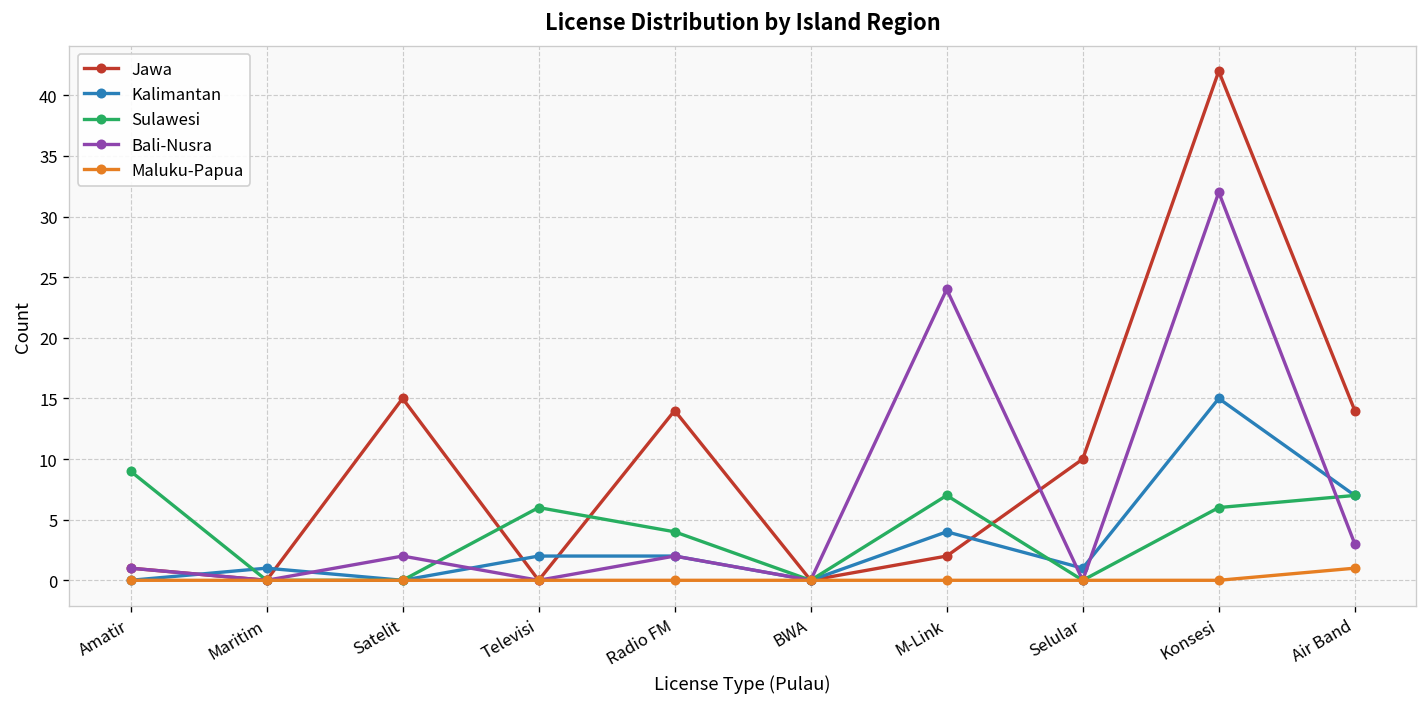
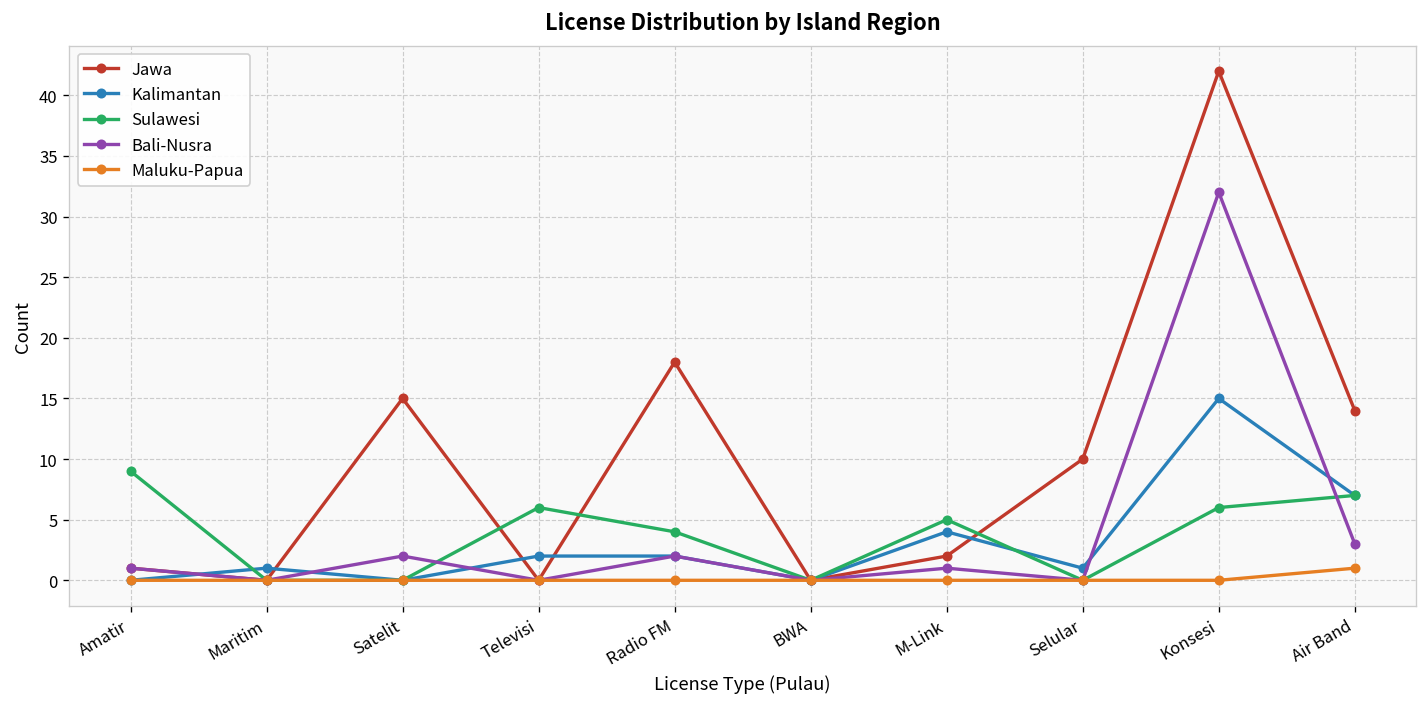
  {
    "Jawa": {
      "Satelit": 15,
-     "Radio FM": 14,
+     "Radio FM": 18,
      "M-Link": 2,
      "Selular": 10,
      "Konsesi": 42,
      "Air Band": 14
    },
    "Kalimantan": {
      "Maritim": 1,
      "Televisi": 2,
      "M-Link": 4,
      "Selular": 1,
      "Konsesi": 15
    },
    "Sulawesi": {
      "Amatir": 9,
      "Televisi": 6,
      "Radio FM": 4,
-     "M-Link": 7,
+     "M-Link": 5,
      "Konsesi": 6
    },
    "Bali-Nusra": {
      "Satelit": 2,
-     "M-Link": 24,
+     "M-Link": 1,
      "Konsesi": 32,
      "Air Band": 3
    },
    "Maluku-Papua": {
      "Radio FM": 0,
      "M-Link": 0,
      "Konsesi": 0,
      "Air Band": 1
    }
  }
